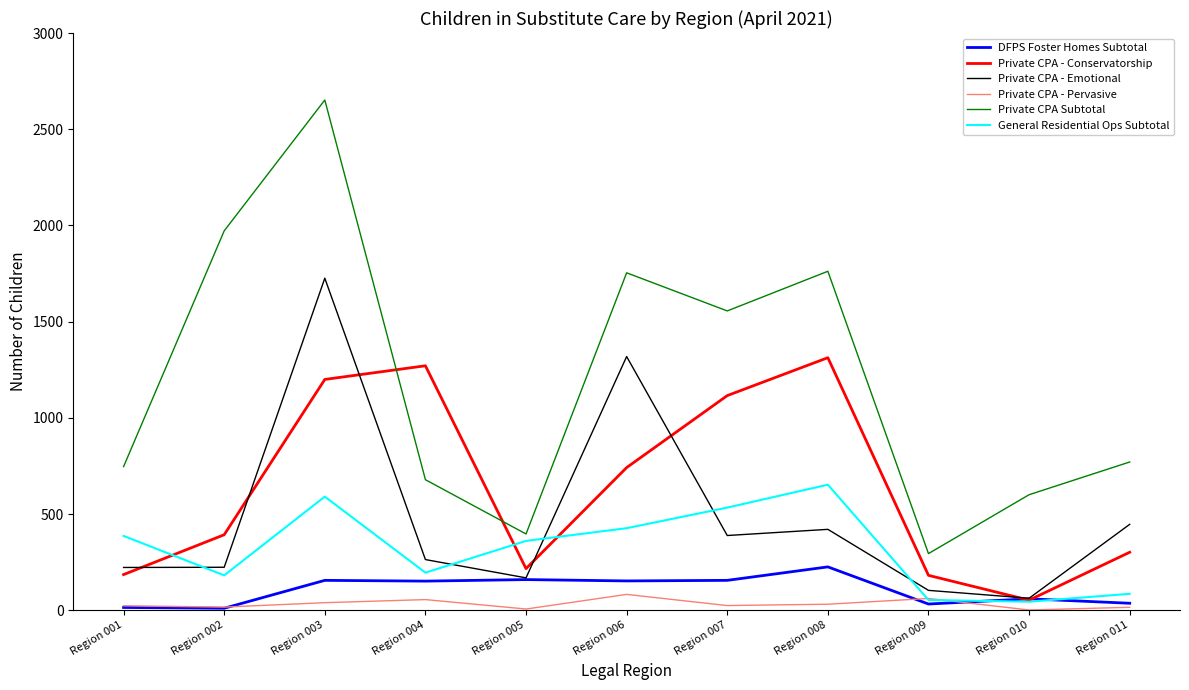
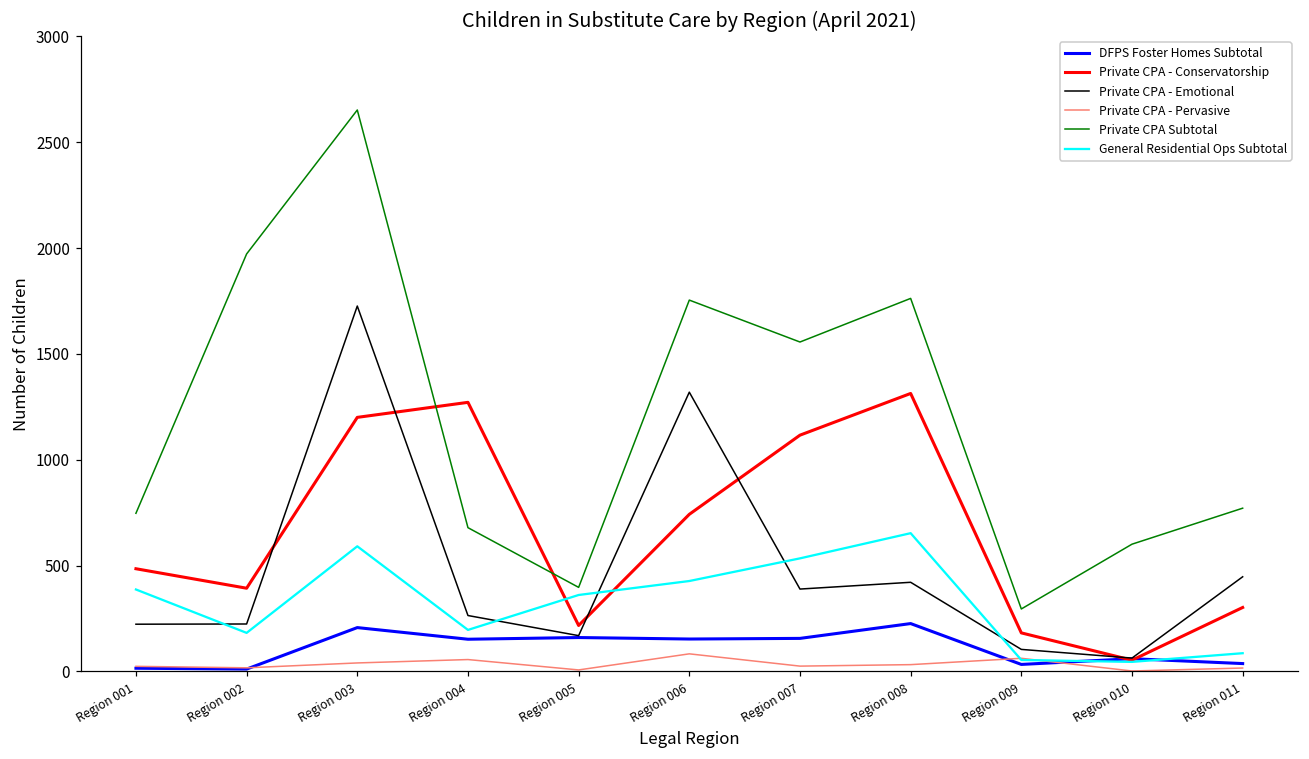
  {
    "DFPS Foster Homes Subtotal": {
-     "Region 003": 160,
+     "Region 003": 210,
      "Region 004": 150,
      "Region 006": 150,
      "Region 007": 160,
      "Region 008": 230,
      "Region 009": 30,
      "Region 011": 40
    },
    "Private CPA - Conservatorship": {
-     "Region 001": 190,
+     "Region 001": 490,
      "Region 002": 390,
      "Region 003": 1200,
      "Region 004": 1270,
      "Region 005": 220,
      "Region 006": 740,
      "Region 007": 1120,
      "Region 008": 1310,
      "Region 009": 180,
      "Region 011": 300
    },
    "Private CPA - Emotional": {
      "Region 001": 220,
      "Region 002": 220,
      "Region 003": 1730,
      "Region 004": 260,
      "Region 006": 1320,
      "Region 007": 390,
      "Region 008": 420,
      "Region 009": 100,
      "Region 011": 450
    },
    "Private CPA - Pervasive": {
      "Region 003": 40,
      "Region 004": 60,
      "Region 005": 10,
      "Region 006": 80,
      "Region 007": 30,
      "Region 008": 30,
      "Region 010": 0,
      "Region 011": 20
    },
    "Private CPA Subtotal": {
      "Region 001": 750,
      "Region 002": 1970,
      "Region 003": 2650,
      "Region 004": 680,
      "Region 005": 400,
      "Region 006": 1750,
      "Region 007": 1560,
      "Region 008": 1760,
      "Region 009": 300,
      "Region 010": 600,
      "Region 011": 770
    },
    "General Residential Ops Subtotal": {
      "Region 001": 390,
      "Region 002": 180,
      "Region 003": 590,
      "Region 004": 200,
      "Region 005": 360,
      "Region 006": 430,
      "Region 007": 530,
      "Region 008": 650,
      "Region 011": 90
    }
  }
